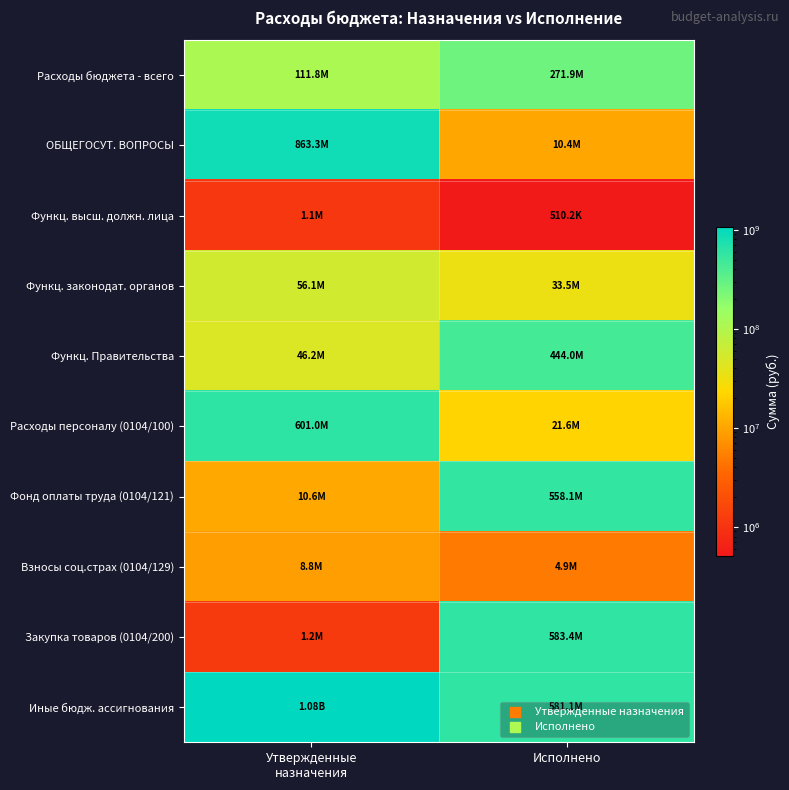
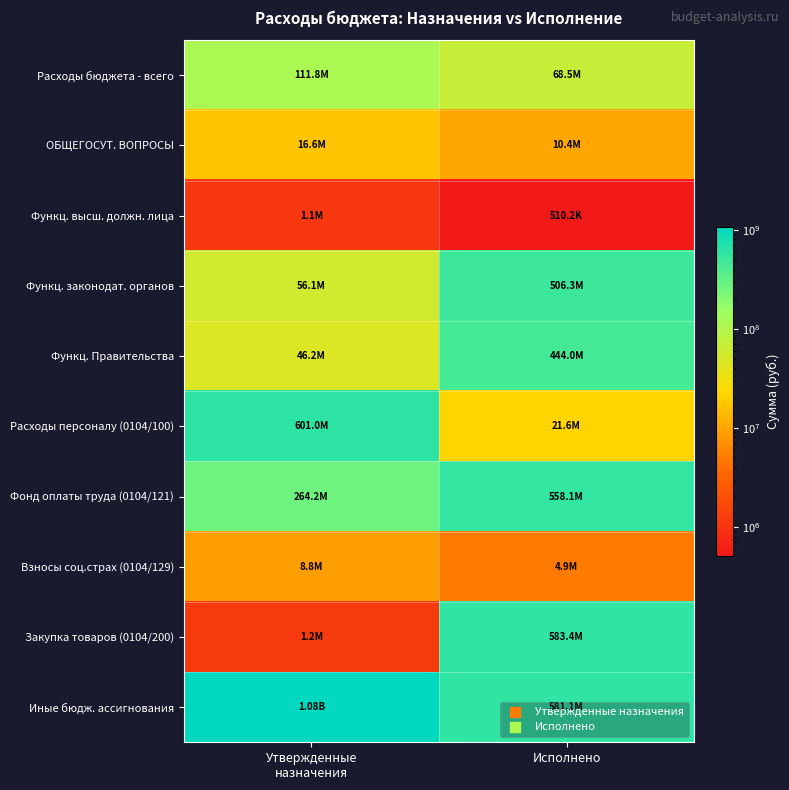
  {
    "Расходы бюджета - всего": {
      "Утвержденные назначения": "111.8M",
-     "Исполнено": "271.9M"
+     "Исполнено": "68.5M"
    },
    "ОБЩЕГОСУТ. ВОПРОСЫ": {
-     "Утвержденные назначения": "863.3M",
+     "Утвержденные назначения": "16.6M",
      "Исполнено": "10.4M"
    },
    "Функц. высш. должн. лица": {
      "Утвержденные назначения": "1.1M",
      "Исполнено": "510.2K"
    },
    "Функц. законодат. органов": {
      "Утвержденные назначения": "56.1M",
-     "Исполнено": "33.5M"
+     "Исполнено": "506.3M"
    },
    "Функц. Правительства": {
      "Утвержденные назначения": "46.2M",
      "Исполнено": "444.0M"
    },
    "Расходы персоналу (0104/100)": {
      "Утвержденные назначения": "601.0M",
      "Исполнено": "21.6M"
    },
    "Фонд оплаты труда (0104/121)": {
-     "Утвержденные назначения": "10.6M",
+     "Утвержденные назначения": "264.2M",
      "Исполнено": "558.1M"
    },
    "Взносы соц.страх (0104/129)": {
      "Утвержденные назначения": "8.8M",
      "Исполнено": "4.9M"
    },
    "Закупка товаров (0104/200)": {
      "Утвержденные назначения": "1.2M",
      "Исполнено": "583.4M"
    },
    "Иные бюдж. ассигнования": {
      "Утвержденные назначения": "1.08B"
    }
  }
